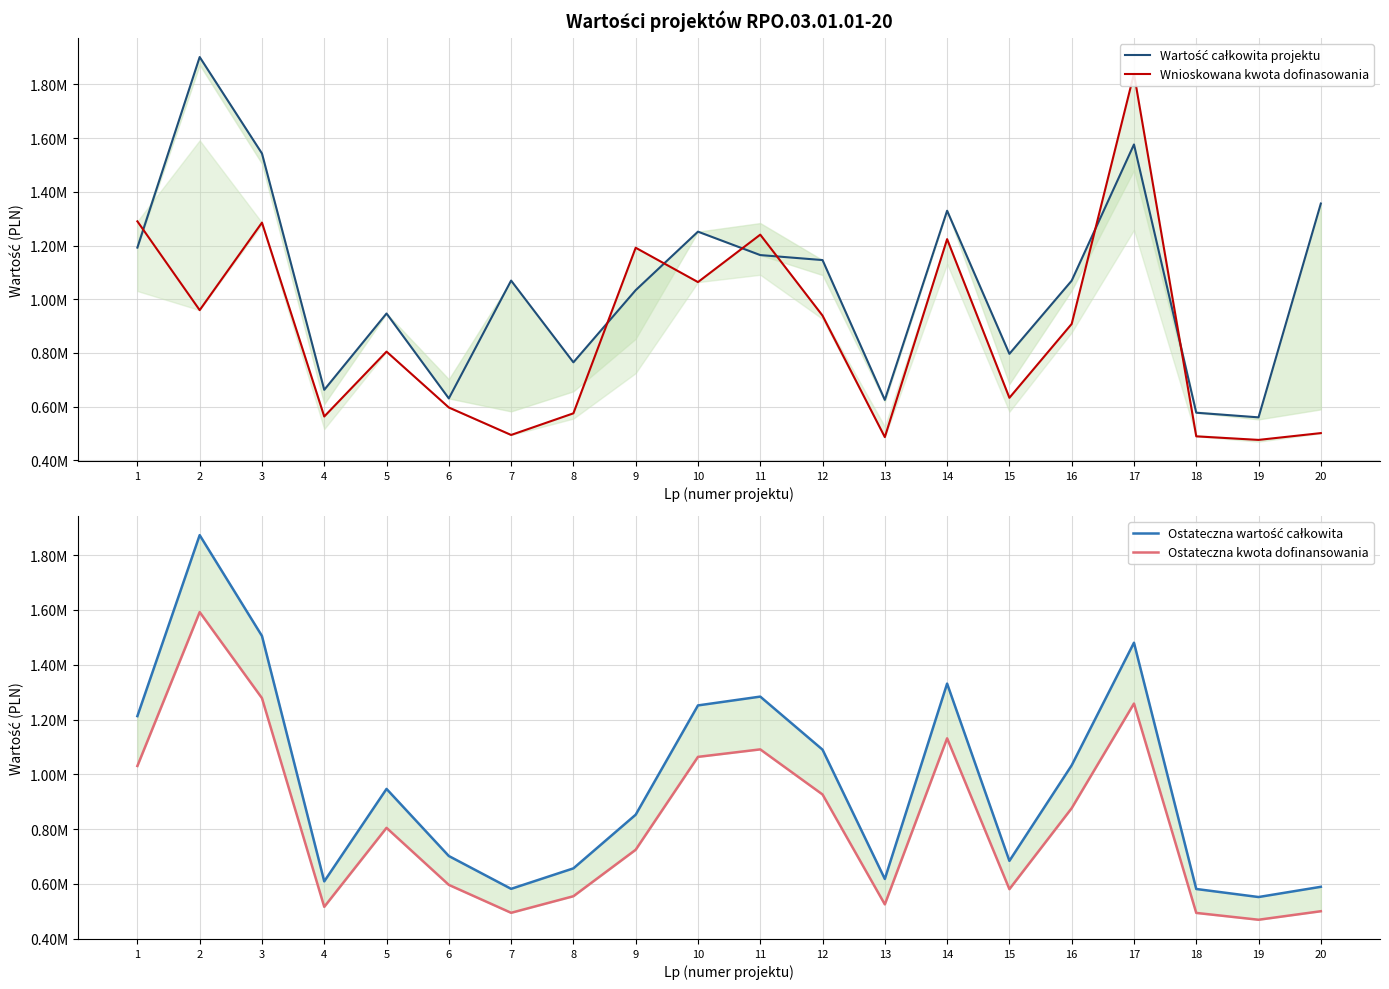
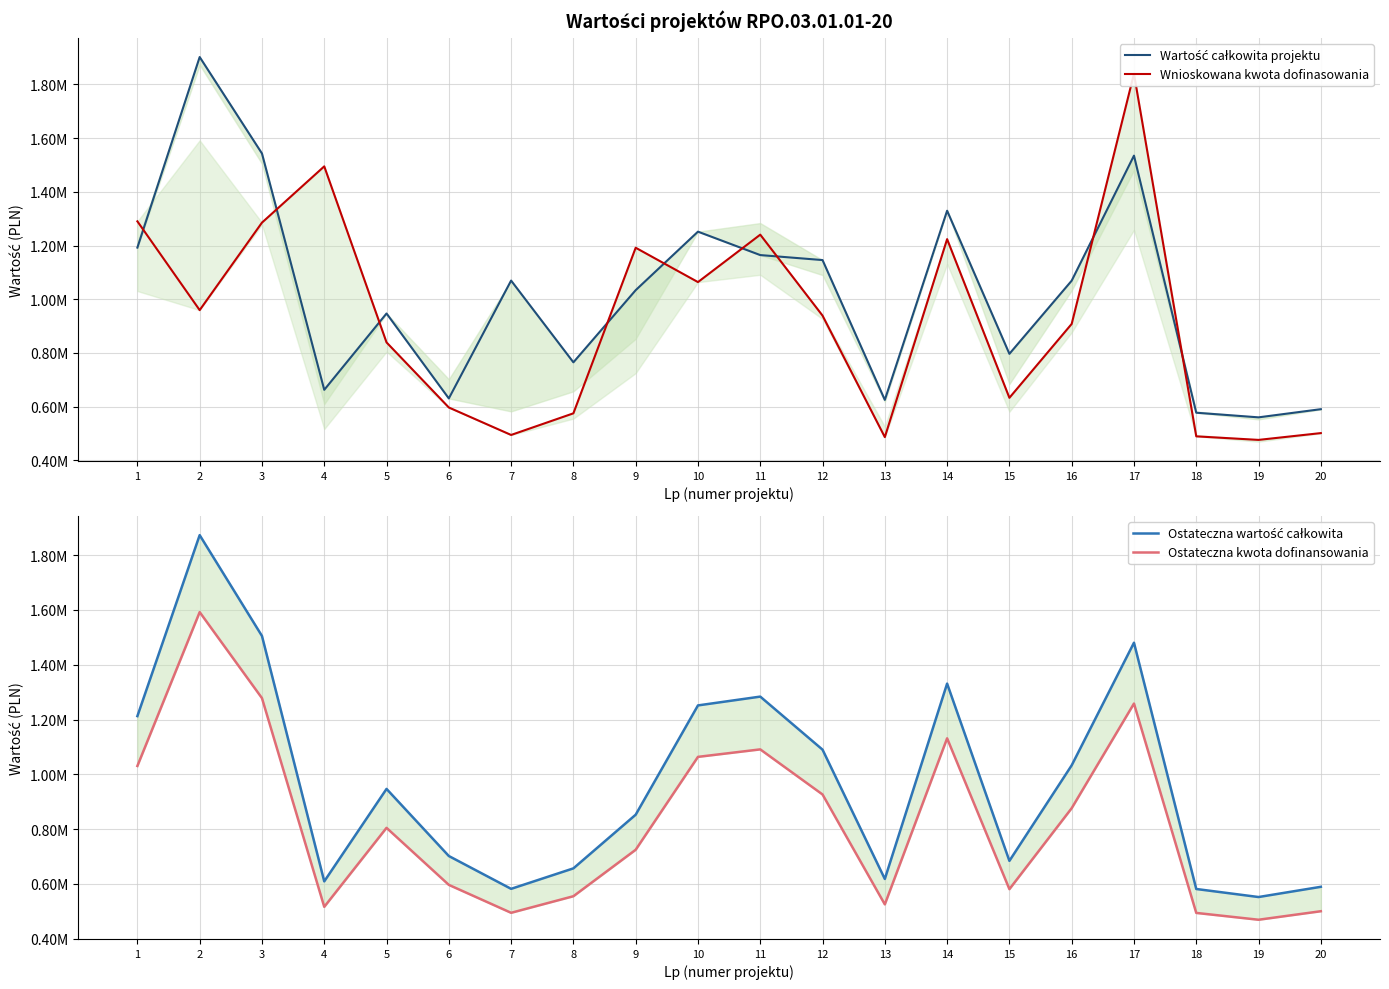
  {
    "Wartości projektów RPO.03.01.01-20": {
      "Wartość całkowita projektu": {
        "1": 1190000,
        "6": 630000,
        "11": 1160000,
-       "17": 1580000,
-       "20": 1360000
+       "17": 1530000,
+       "20": 590000
      },
      "Wnioskowana kwota dofinasowania": {
        "2": 960000,
-       "4": 560000,
-       "5": 800000,
+       "4": 1490000,
+       "5": 840000,
        "13": 490000
      }
    }
  }
